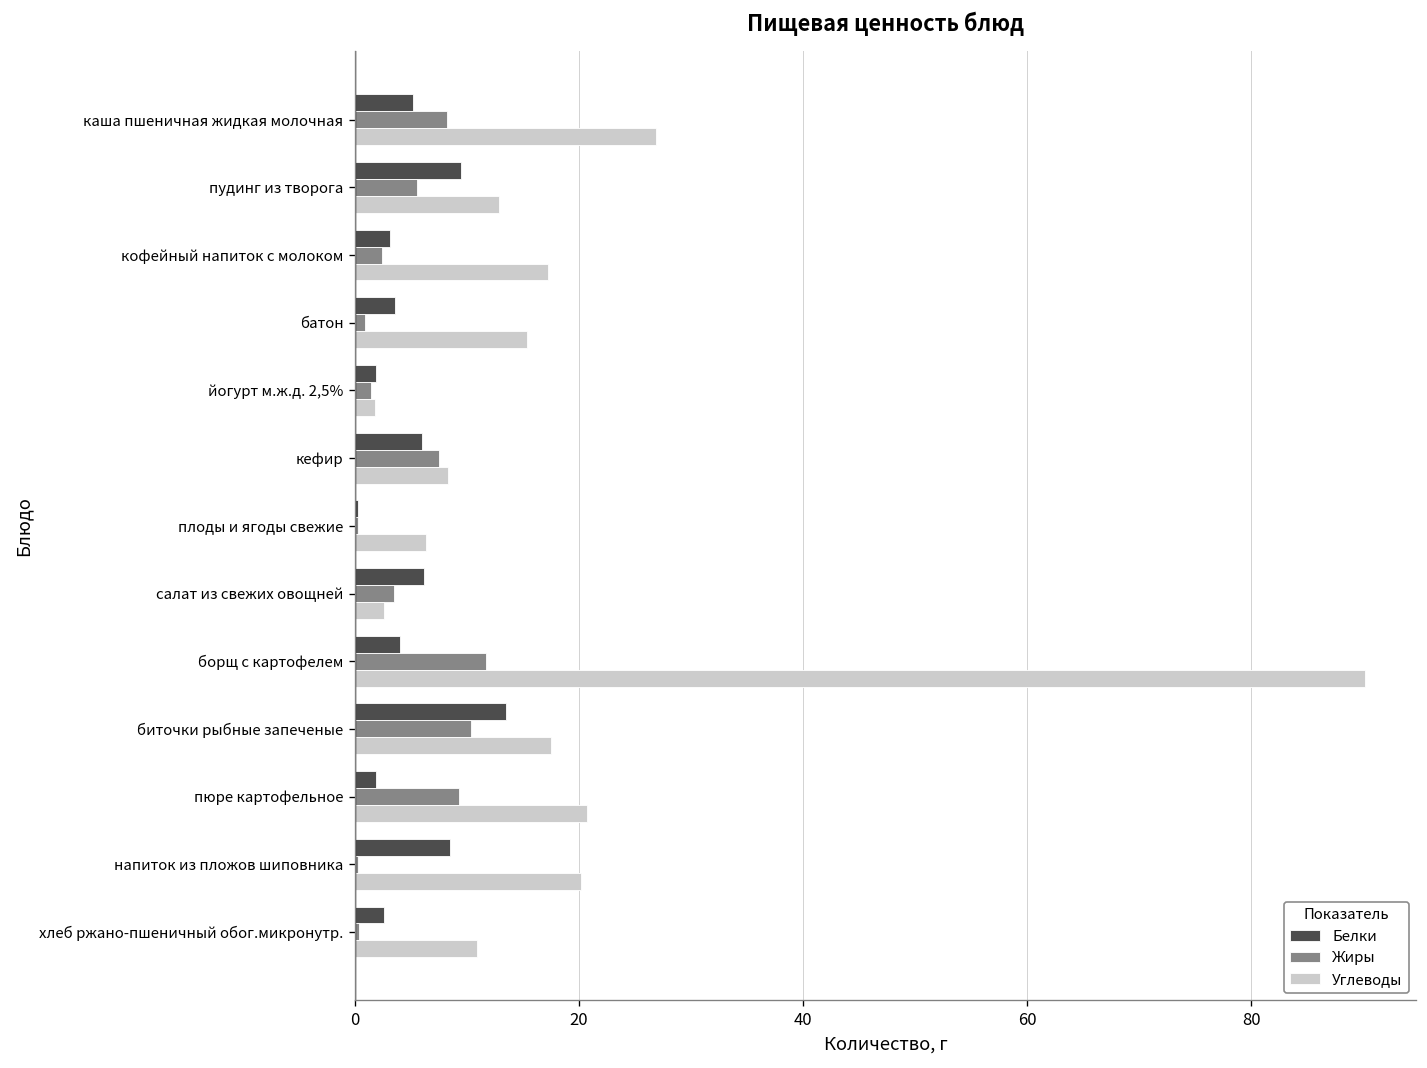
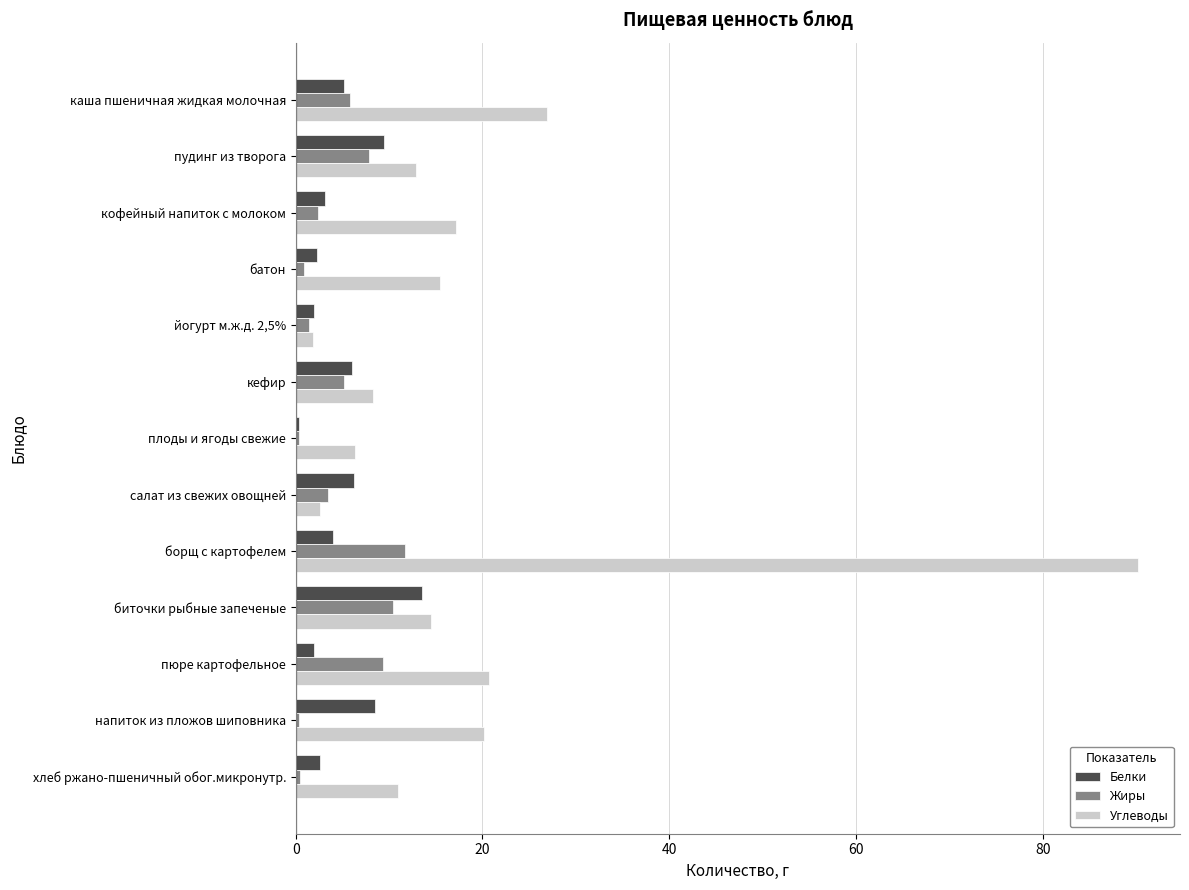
  {
    "Белки": {
      "каша пшеничная жидкая молочная": 5,
      "пудинг из творога": 10,
      "кофейный напиток с молоком": 3,
-     "батон": 4,
+     "батон": 2,
      "йогурт м.ж.д. 2,5%": 2,
      "кефир": 6,
      "плоды и ягоды свежие": 0,
      "салат из свежих овощней": 6,
      "борщ с картофелем": 4,
      "биточки рыбные запеченые": 14,
      "пюре картофельное": 2,
      "напиток из пложов шиповника": 9,
      "хлеб ржано-пшеничный обог.микронутр.": 3
    },
    "Жиры": {
-     "каша пшеничная жидкая молочная": 8,
-     "пудинг из творога": 6,
+     "каша пшеничная жидкая молочная": 6,
+     "пудинг из творога": 8,
      "кофейный напиток с молоком": 2,
      "батон": 1,
      "йогурт м.ж.д. 2,5%": 1,
-     "кефир": 8,
+     "кефир": 5,
      "плоды и ягоды свежие": 0,
      "салат из свежих овощней": 4,
      "борщ с картофелем": 12,
      "биточки рыбные запеченые": 10,
      "пюре картофельное": 9,
      "напиток из пложов шиповника": 0,
      "хлеб ржано-пшеничный обог.микронутр.": 0
    },
    "Углеводы": {
      "каша пшеничная жидкая молочная": 27,
      "пудинг из творога": 13,
      "кофейный напиток с молоком": 17,
      "батон": 15,
      "йогурт м.ж.д. 2,5%": 2,
      "кефир": 8,
      "плоды и ягоды свежие": 6,
      "салат из свежих овощней": 3,
      "борщ с картофелем": 90,
-     "биточки рыбные запеченые": 18,
+     "биточки рыбные запеченые": 15,
      "пюре картофельное": 21,
      "напиток из пложов шиповника": 20,
      "хлеб ржано-пшеничный обог.микронутр.": 11
    }
  }
